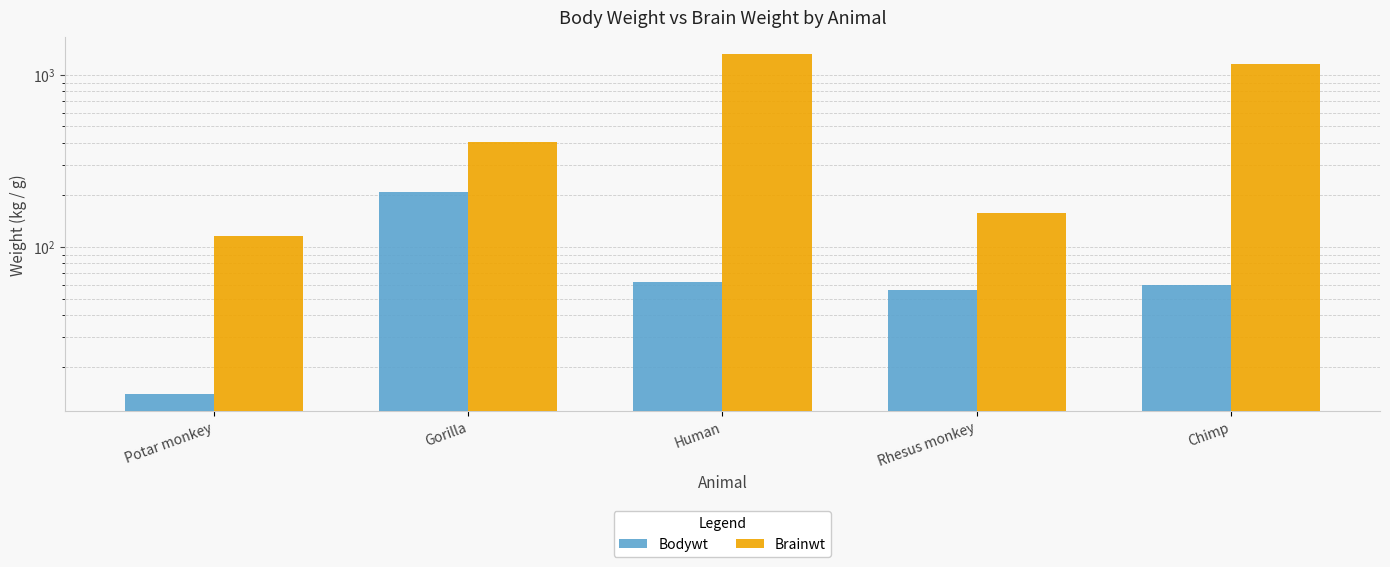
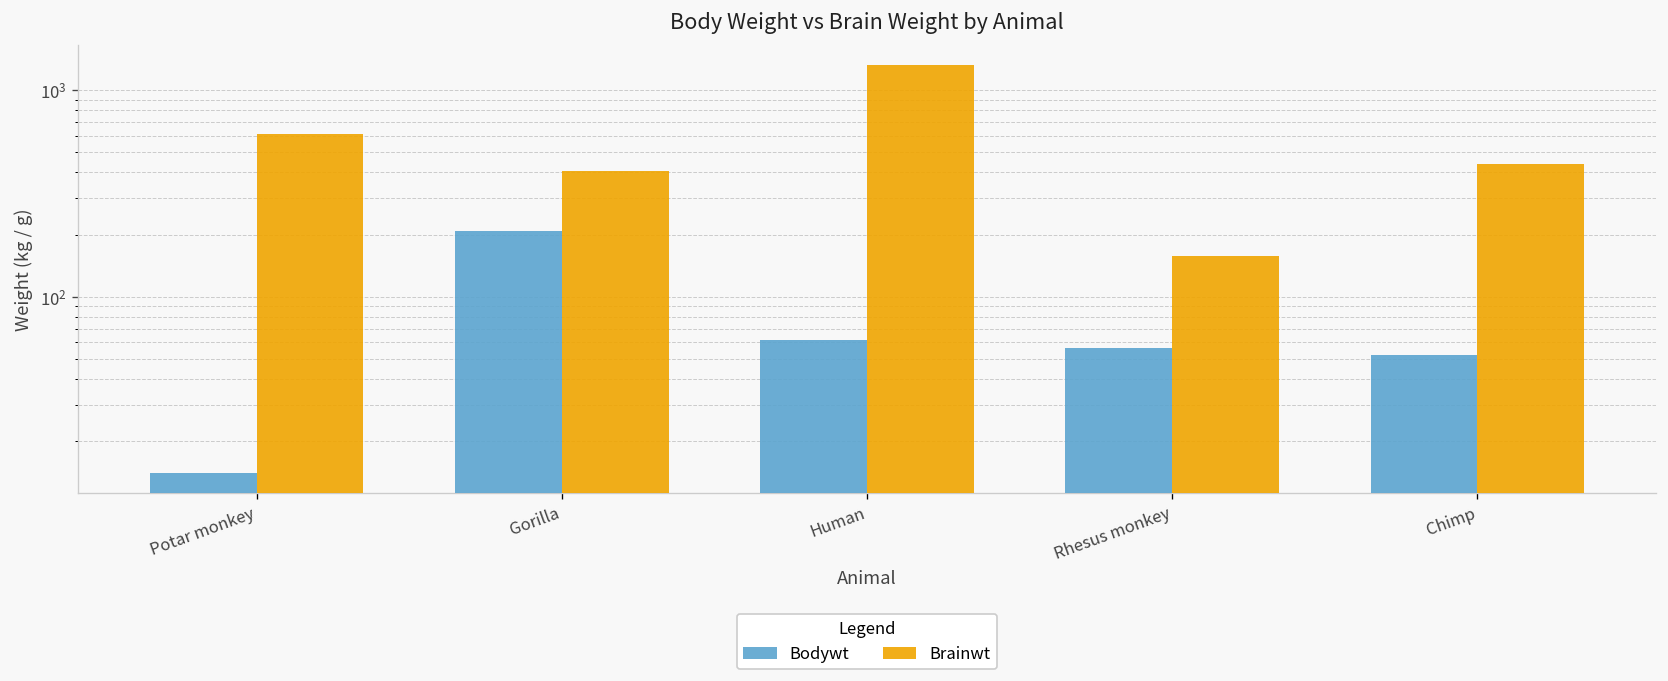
  {
    "Bodywt": {
      "Potar monkey": 14,
      "Gorilla": 210,
      "Human": 62,
      "Rhesus monkey": 56,
-     "Chimp": 60
+     "Chimp": 52
    },
    "Brainwt": {
-     "Potar monkey": 120,
+     "Potar monkey": 610,
      "Gorilla": 410,
      "Human": 1300,
      "Rhesus monkey": 160,
-     "Chimp": 1200
+     "Chimp": 440
    }
  }
